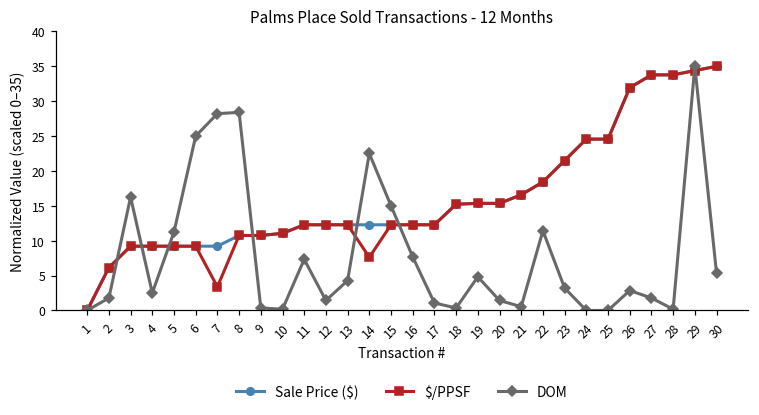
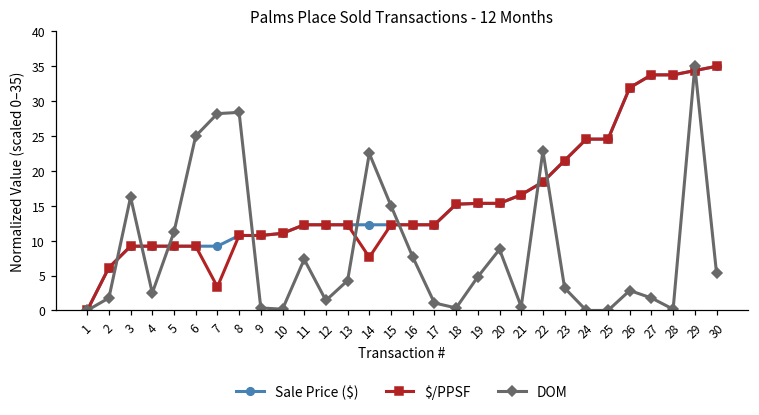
  {
    "Sale Price ($)": {
      "7": 9,
      "14": 12
    },
    "$/PPSF": {
      "7": 3,
      "14": 8
    },
    "DOM": {
      "2": 2,
      "3": 16,
      "4": 3,
      "5": 11,
      "6": 25,
      "7": 28,
      "8": 28,
      "9": 0,
      "10": 0,
      "11": 7,
      "12": 1,
      "13": 4,
      "14": 23,
      "15": 15,
      "16": 8,
      "17": 1,
      "18": 0,
      "19": 5,
-     "20": 1,
+     "20": 9,
      "21": 1,
-     "22": 11,
+     "22": 23,
      "23": 3,
      "24": 0,
      "25": 0,
      "26": 3,
      "27": 2,
      "28": 0,
      "29": 35,
      "30": 5
    }
  }
